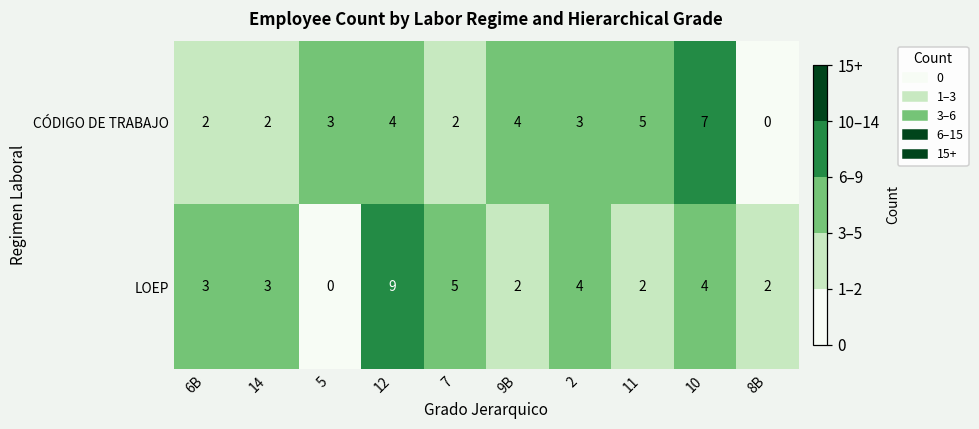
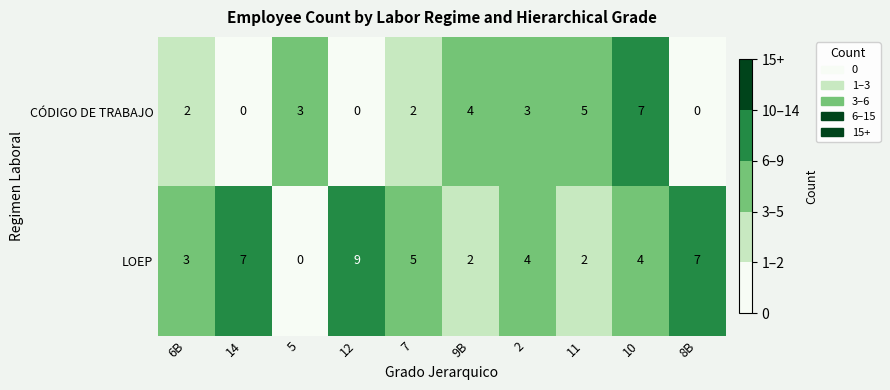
  {
    "CÓDIGO DE TRABAJO": {
      "6B": 2,
-     "14": 2,
+     "14": 0,
      "5": 3,
-     "12": 4,
+     "12": 0,
      "7": 2,
      "9B": 4,
      "2": 3,
      "11": 5,
      "10": 7,
      "8B": 0
    },
    "LOEP": {
      "6B": 3,
-     "14": 3,
+     "14": 7,
      "5": 0,
      "12": 9,
      "7": 5,
      "9B": 2,
      "2": 4,
      "11": 2,
      "10": 4,
-     "8B": 2
+     "8B": 7
    }
  }
